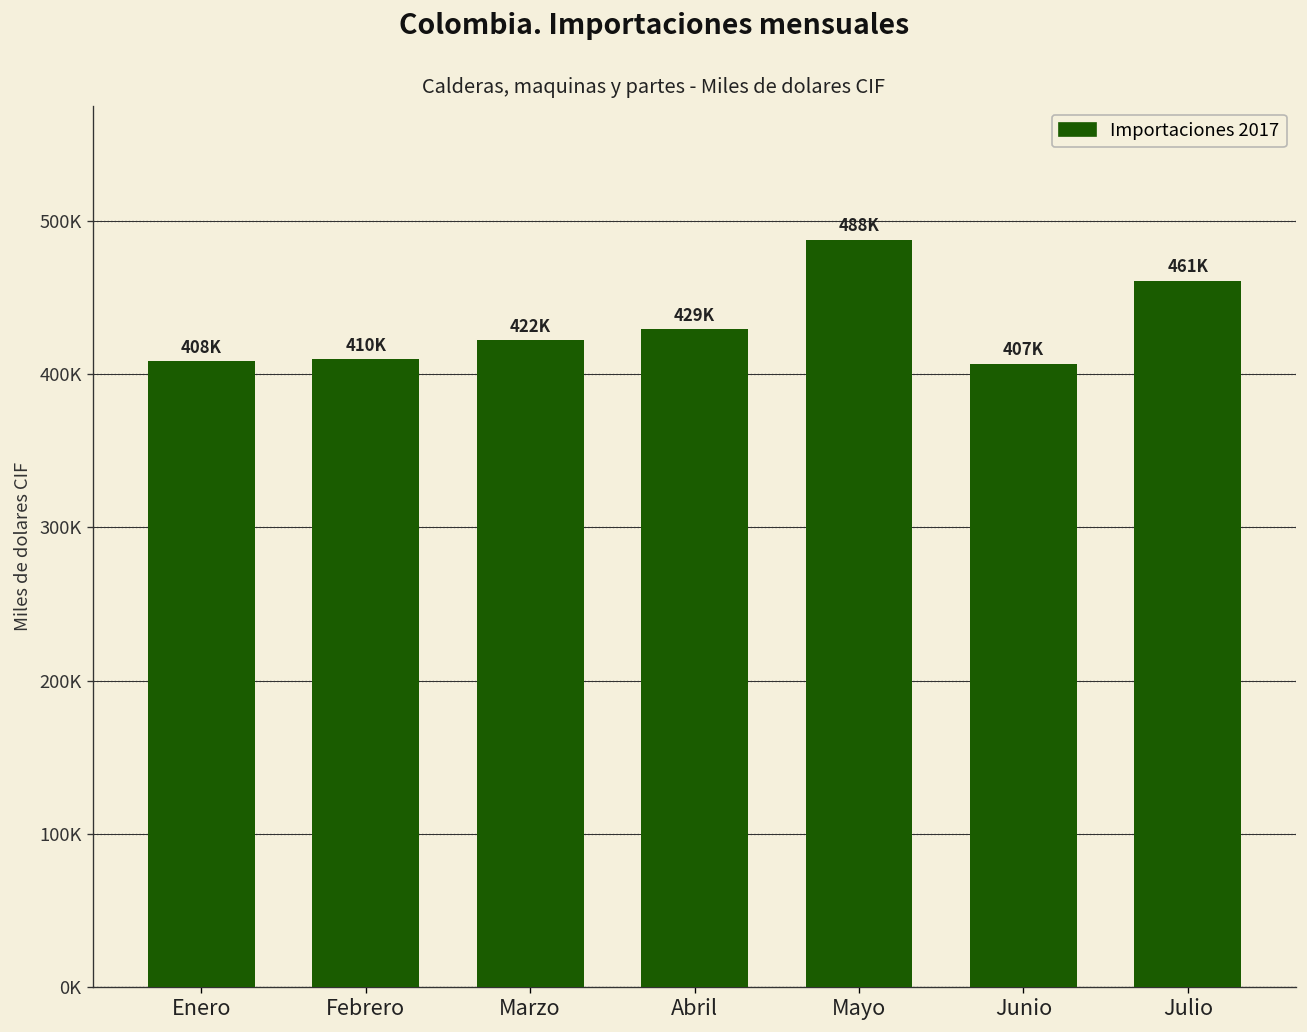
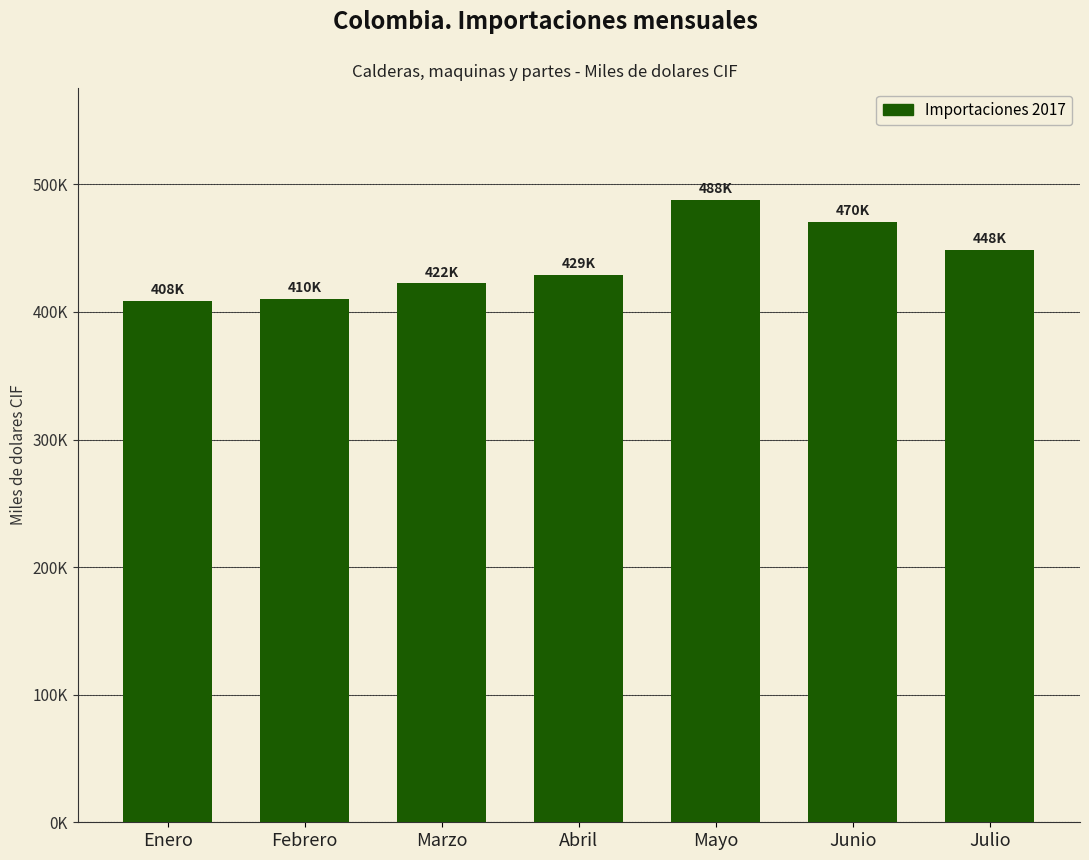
  {
    "Enero": "408K",
    "Febrero": "410K",
    "Marzo": "422K",
    "Abril": "429K",
    "Mayo": "488K",
-   "Junio": "407K",
-   "Julio": "461K"
+   "Junio": "470K",
+   "Julio": "448K"
  }
